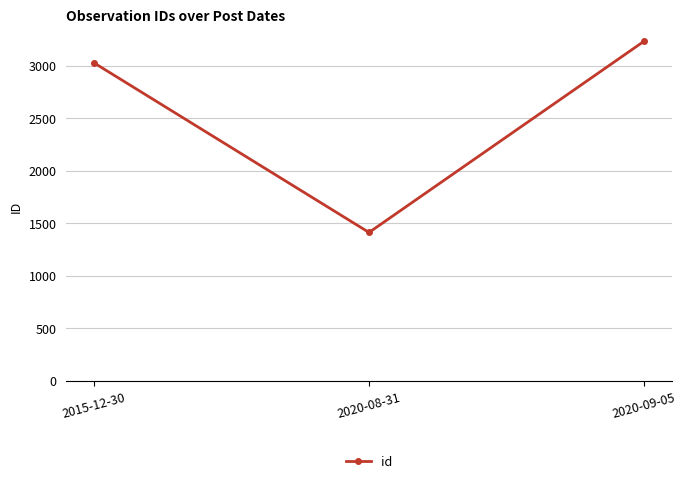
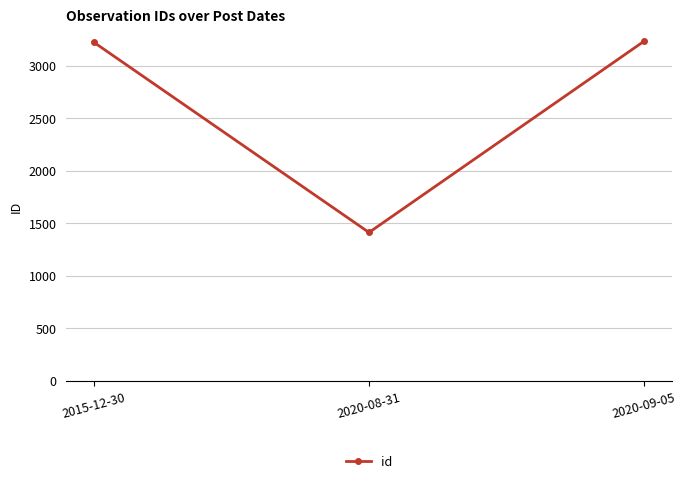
  {
-   "2015-12-30": 3030,
+   "2015-12-30": 3220,
    "2020-08-31": 1410,
    "2020-09-05": 3240
  }
